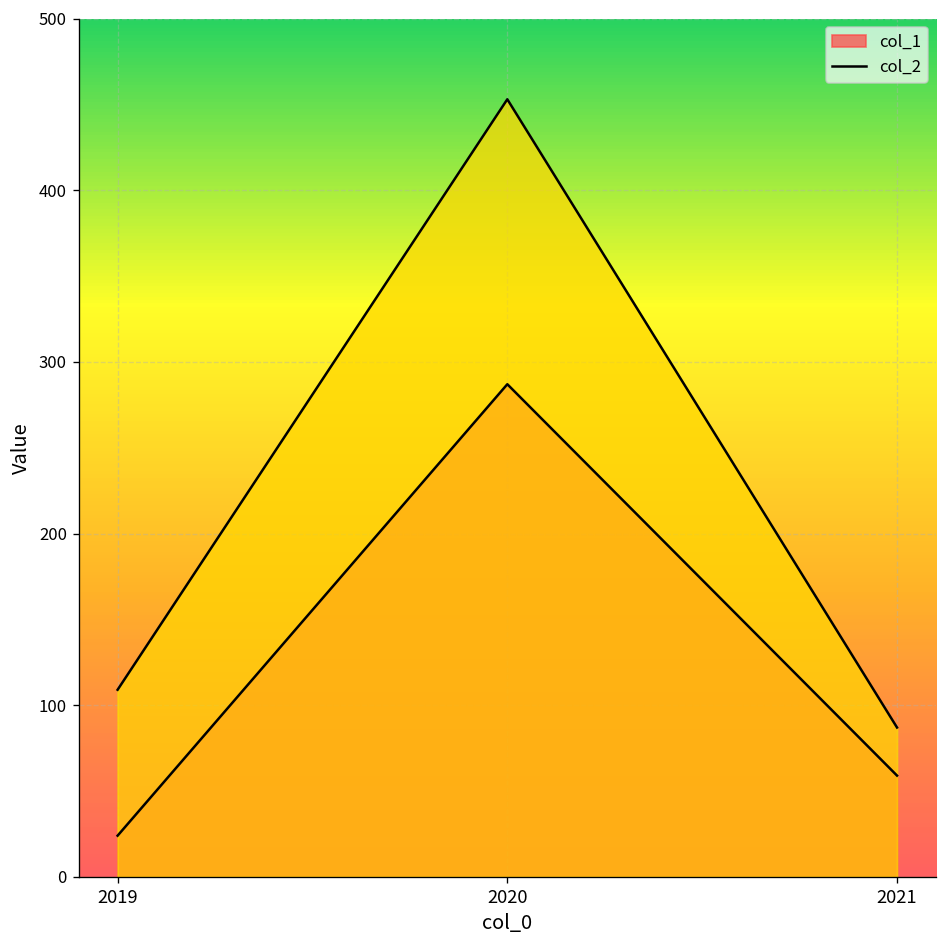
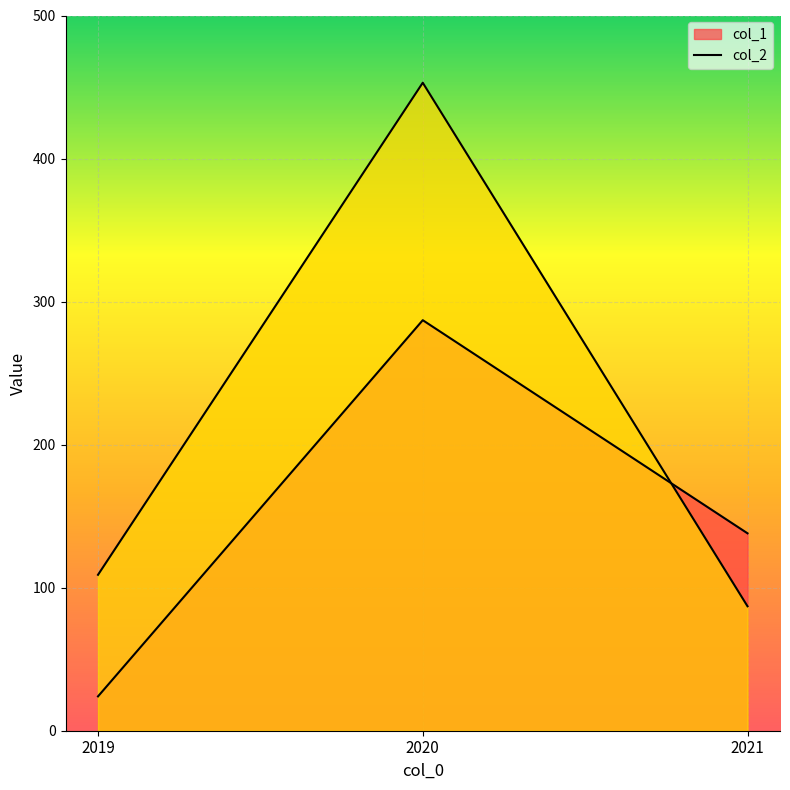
  {
    "col_1": {
      "2019": 24,
      "2020": 287,
-     "2021": 59
+     "2021": 138
    }
  }
